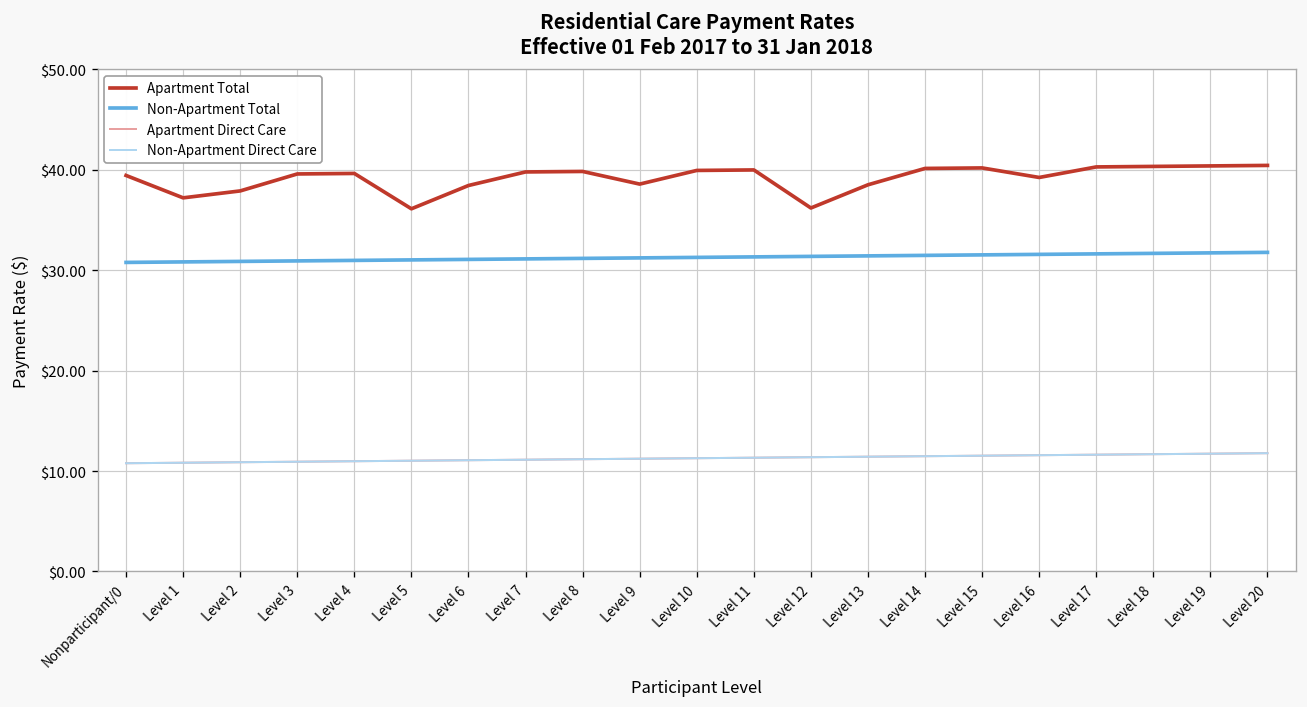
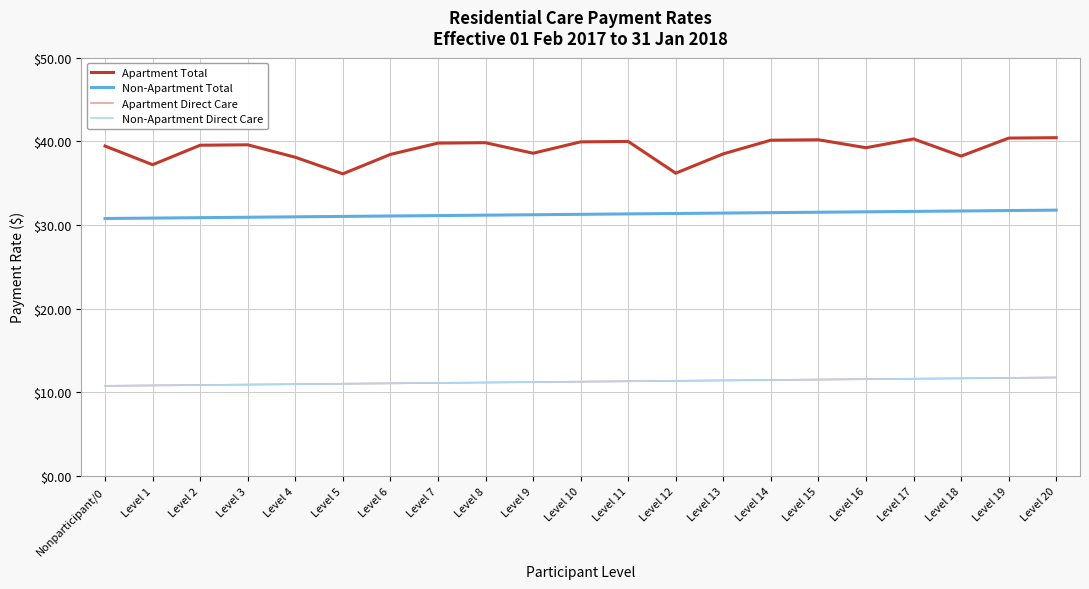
  {
    "Apartment Total": {
      "Nonparticipant/0": "$39",
      "Level 1": "$37",
-     "Level 2": "$38",
+     "Level 2": "$40",
      "Level 3": "$40",
-     "Level 4": "$40",
+     "Level 4": "$38",
      "Level 5": "$36",
      "Level 6": "$38",
      "Level 7": "$40",
      "Level 8": "$40",
      "Level 9": "$39",
      "Level 10": "$40",
      "Level 11": "$40",
      "Level 12": "$36",
      "Level 13": "$39",
      "Level 14": "$40",
      "Level 15": "$40",
      "Level 16": "$39",
      "Level 17": "$40",
-     "Level 18": "$40",
+     "Level 18": "$38",
      "Level 19": "$40",
      "Level 20": "$40"
    },
    "Non-Apartment Total": {
      "Nonparticipant/0": "$31",
      "Level 1": "$31",
      "Level 2": "$31",
      "Level 3": "$31",
      "Level 4": "$31",
      "Level 5": "$31",
      "Level 6": "$31",
      "Level 7": "$31",
      "Level 8": "$31",
      "Level 9": "$31",
      "Level 10": "$31",
      "Level 11": "$31",
      "Level 12": "$31",
      "Level 13": "$31",
      "Level 14": "$31",
      "Level 15": "$32",
      "Level 16": "$32",
      "Level 17": "$32",
      "Level 18": "$32",
      "Level 19": "$32",
      "Level 20": "$32"
    },
    "Non-Apartment Direct Care": {
      "Nonparticipant/0": "$11",
      "Level 1": "$11",
      "Level 2": "$11",
      "Level 3": "$11",
      "Level 4": "$11",
      "Level 5": "$11",
      "Level 6": "$11",
      "Level 7": "$11",
      "Level 8": "$11",
      "Level 9": "$11",
      "Level 10": "$11",
      "Level 11": "$11",
      "Level 12": "$11",
      "Level 13": "$11",
      "Level 14": "$11",
      "Level 15": "$12",
      "Level 16": "$12",
      "Level 17": "$12",
      "Level 18": "$12",
      "Level 19": "$12",
      "Level 20": "$12"
    }
  }
